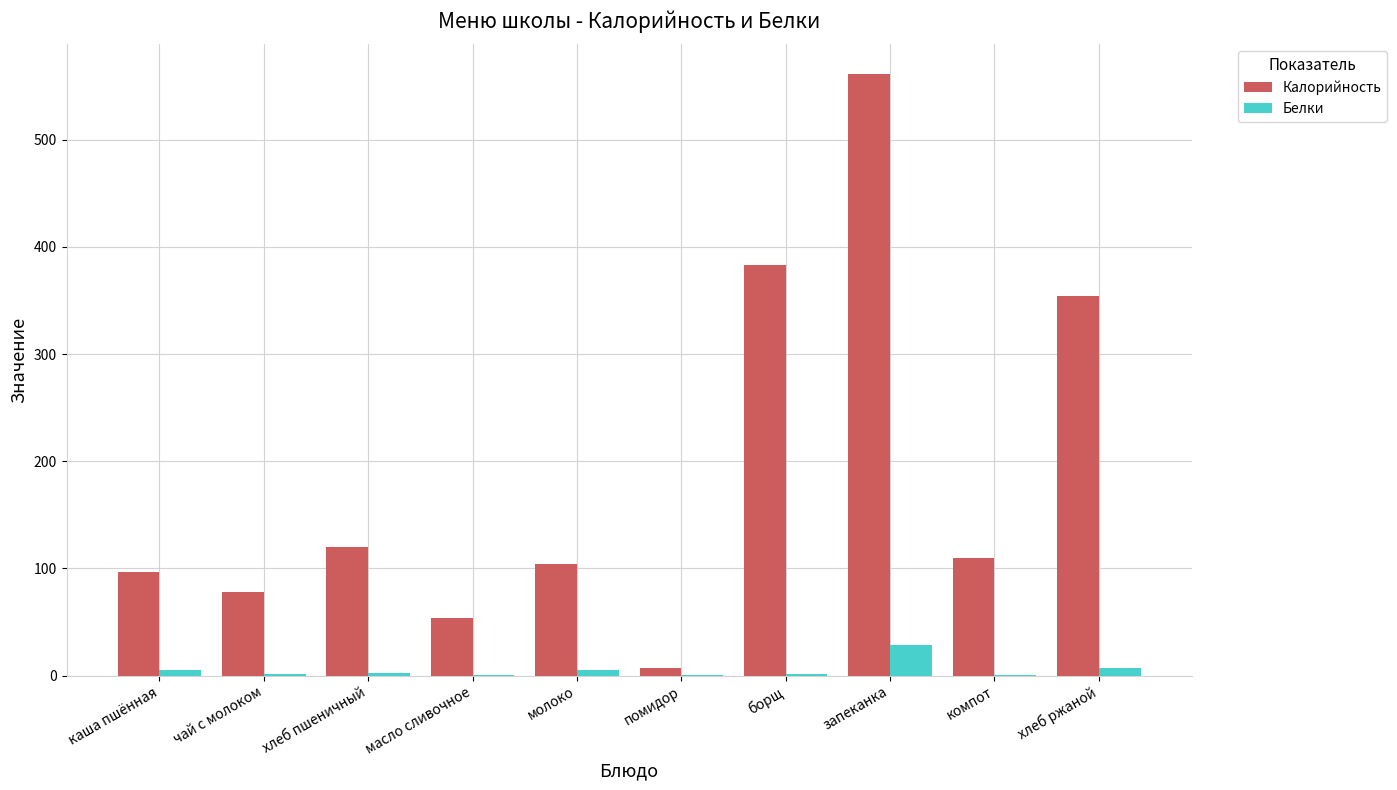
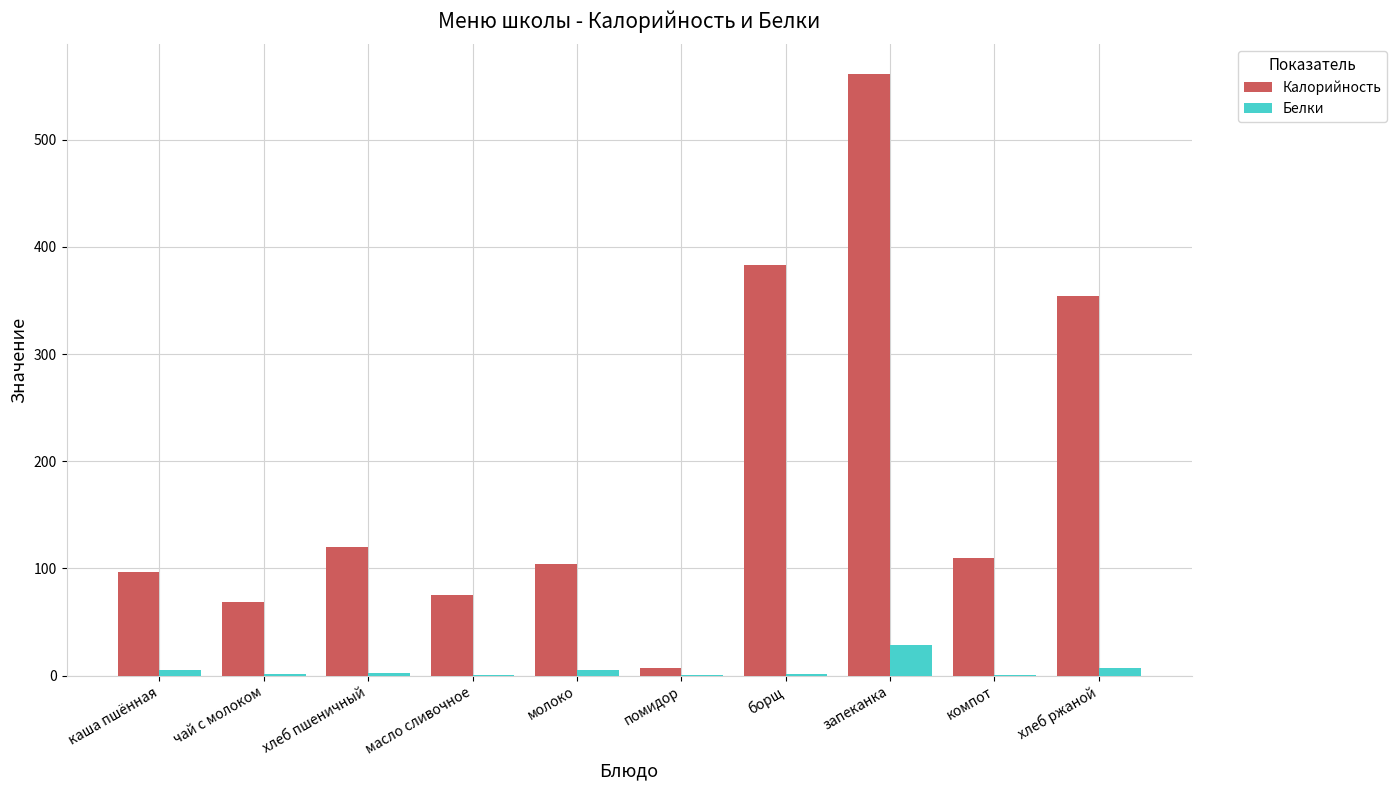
  {
    "Калорийность": {
      "каша пшённая": 96,
-     "чай с молоком": 78,
+     "чай с молоком": 69,
      "хлеб пшеничный": 120,
-     "масло сливочное": 54,
+     "масло сливочное": 75,
      "молоко": 104,
      "помидор": 8,
      "борщ": 383,
      "запеканка": 561,
      "компот": 110,
      "хлеб ржаной": 354
    },
    "Белки": {
      "каша пшённая": 6,
      "хлеб пшеничный": 3,
      "молоко": 5,
      "запеканка": 28,
      "хлеб ржаной": 7
    }
  }
